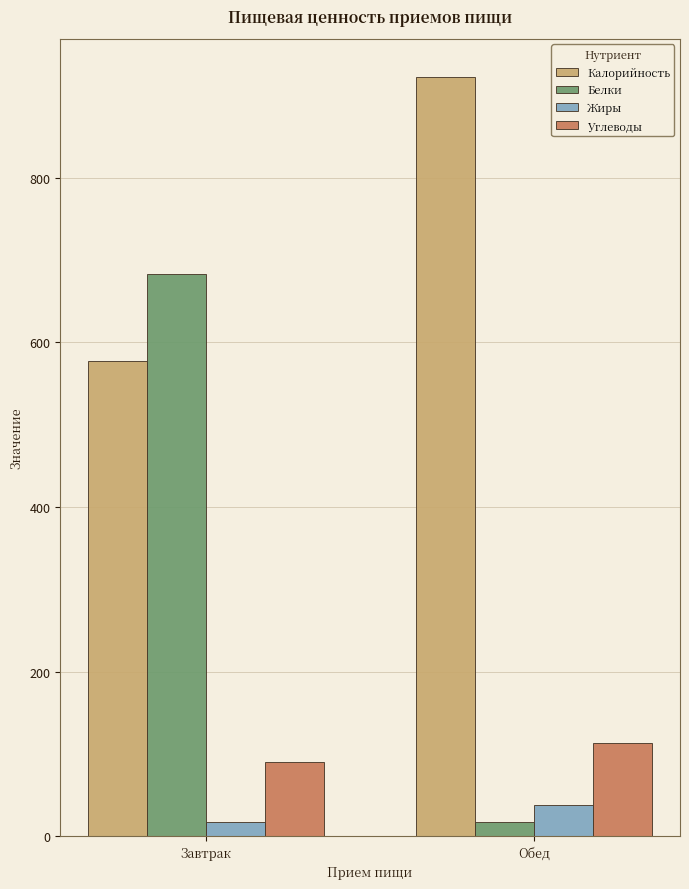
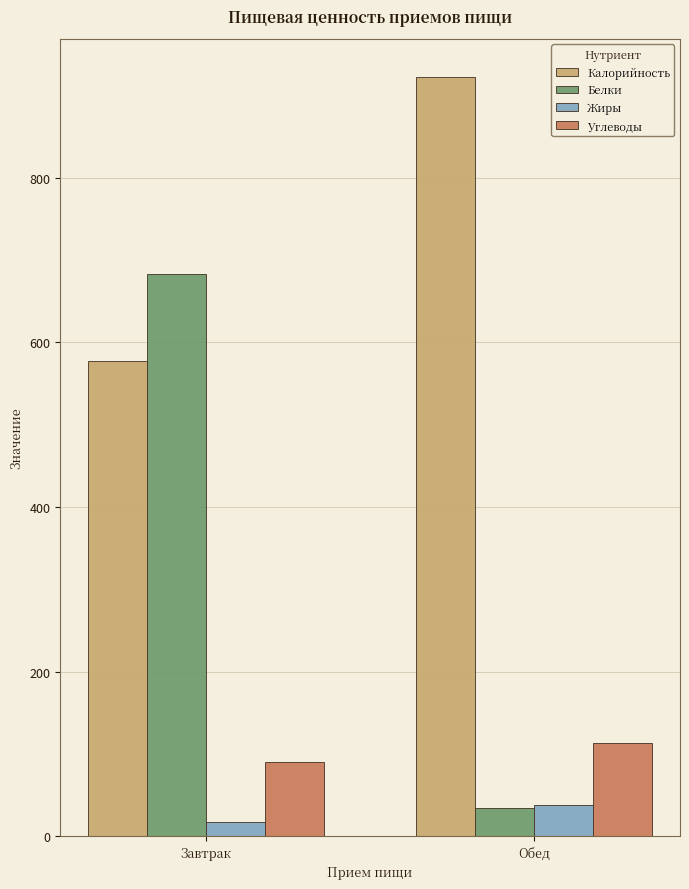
  {
    "Белки": {
      "Завтрак": 680,
-     "Обед": 20
+     "Обед": 30
    },
    "Жиры": {
      "Завтрак": 20,
      "Обед": 40
    }
  }
